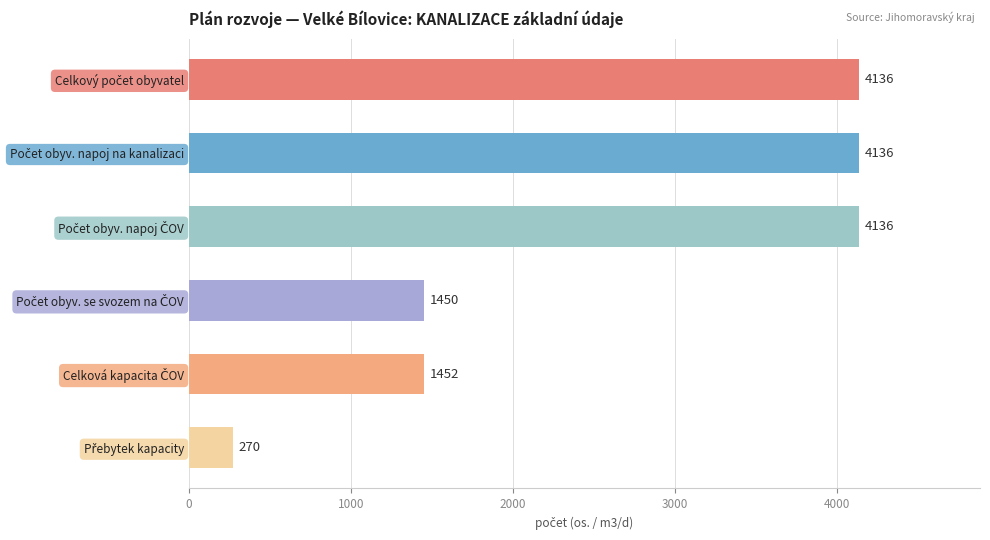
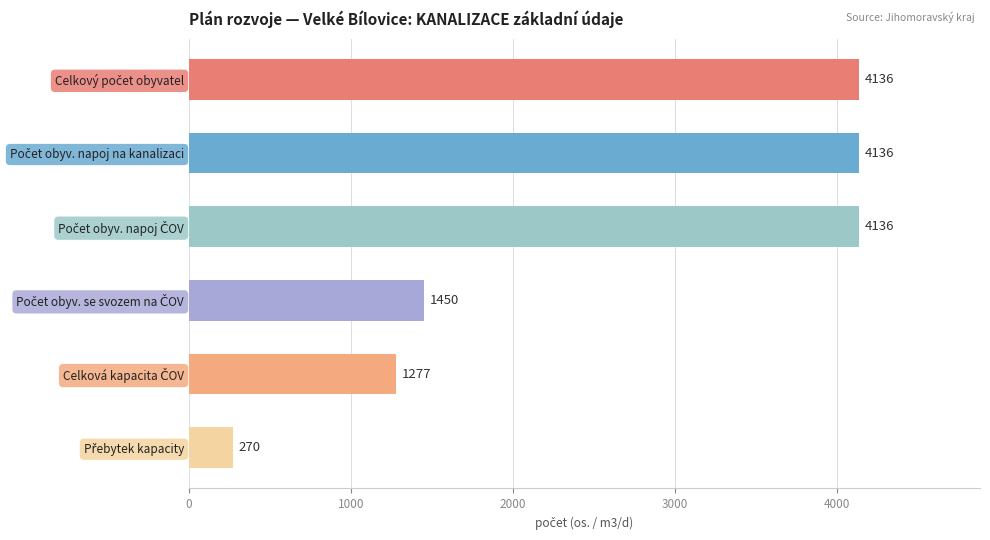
  {
    "Celkový počet obyvatel": 4136,
    "Počet obyv. napoj na kanalizaci": 4136,
    "Počet obyv. napoj ČOV": 4136,
    "Počet obyv. se svozem na ČOV": 1450,
-   "Celková kapacita ČOV": 1452,
+   "Celková kapacita ČOV": 1277,
    "Přebytek kapacity": 270
  }
